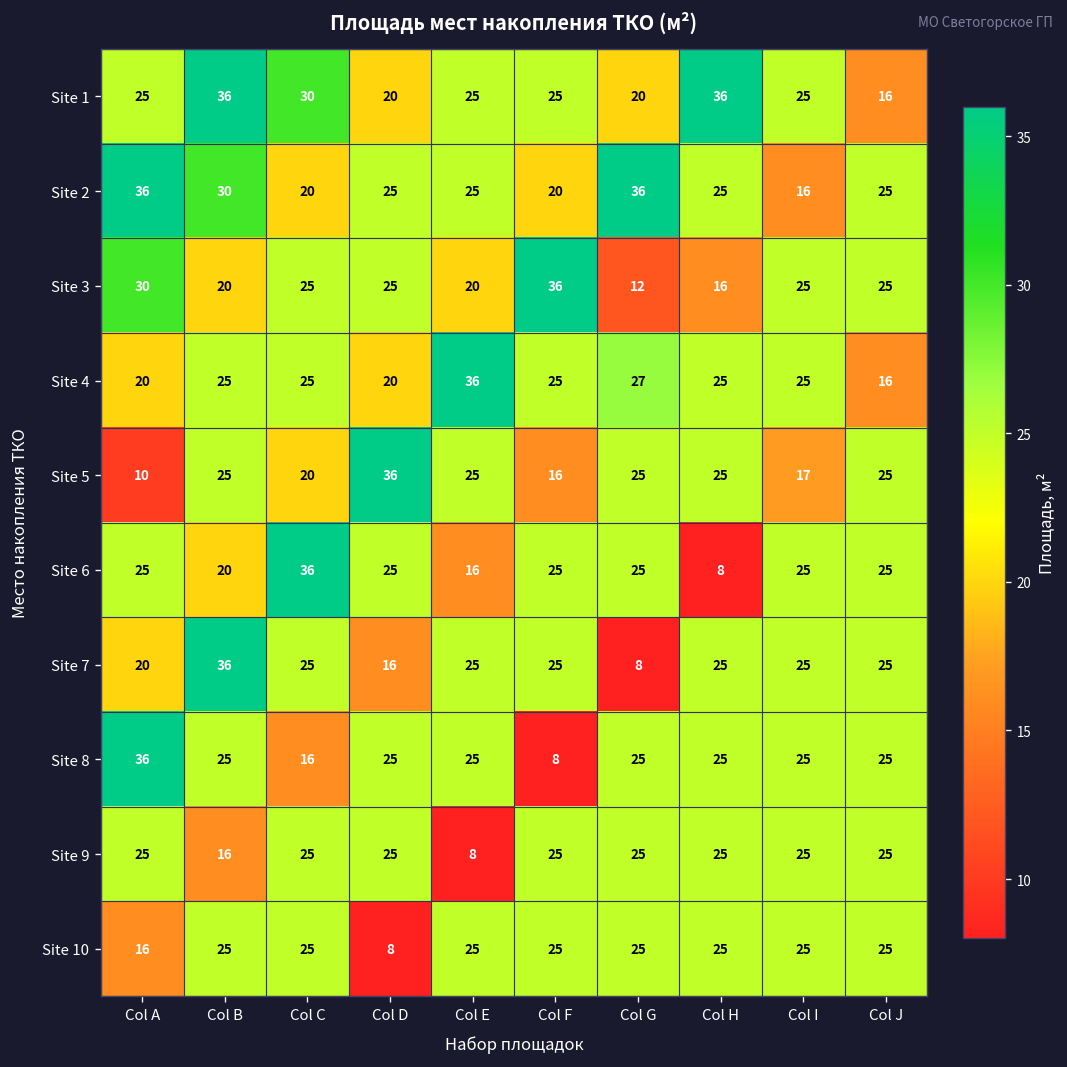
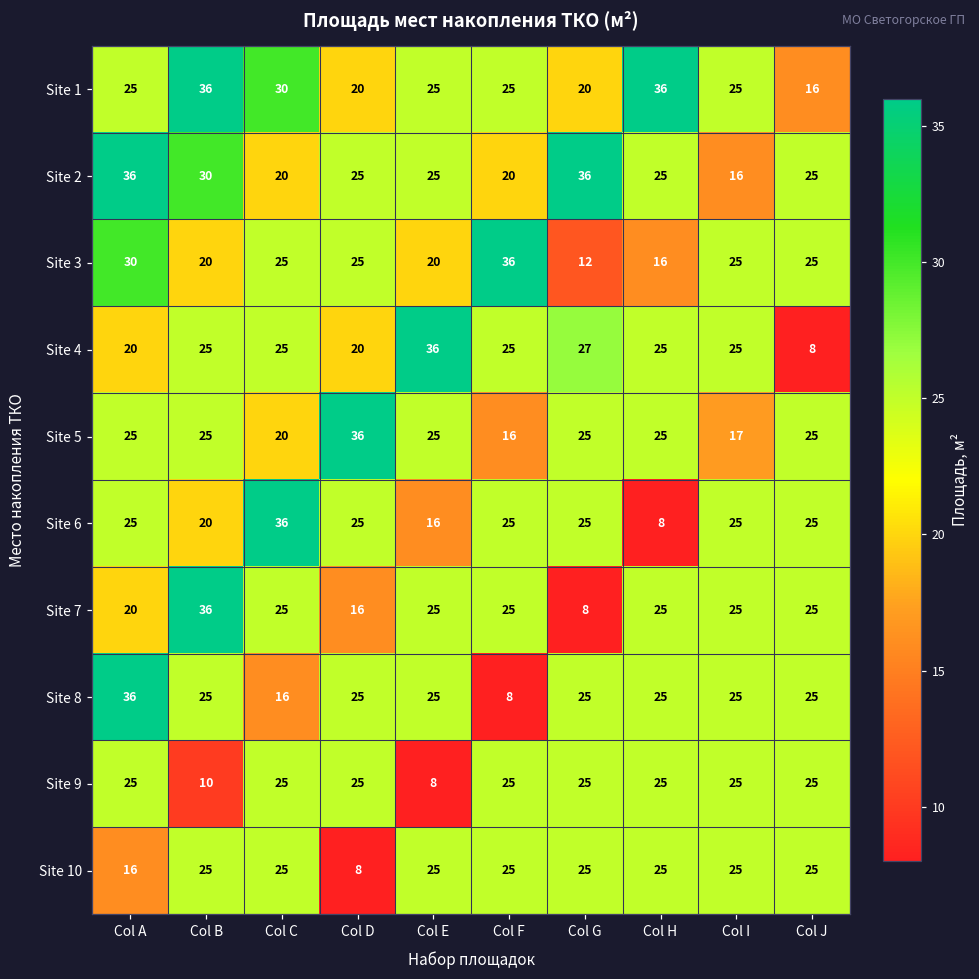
  {
    "Site 1": {
      "Col A": 25,
      "Col B": 36,
      "Col C": 30,
      "Col D": 20,
      "Col E": 25,
      "Col F": 25,
      "Col G": 20,
      "Col H": 36,
      "Col I": 25,
      "Col J": 16
    },
    "Site 2": {
      "Col A": 36,
      "Col B": 30,
      "Col C": 20,
      "Col D": 25,
      "Col E": 25,
      "Col F": 20,
      "Col G": 36,
      "Col H": 25,
      "Col I": 16,
      "Col J": 25
    },
    "Site 3": {
      "Col A": 30,
      "Col B": 20,
      "Col C": 25,
      "Col D": 25,
      "Col E": 20,
      "Col F": 36,
      "Col G": 12,
      "Col H": 16,
      "Col I": 25,
      "Col J": 25
    },
    "Site 4": {
      "Col A": 20,
      "Col B": 25,
      "Col C": 25,
      "Col D": 20,
      "Col E": 36,
      "Col F": 25,
      "Col G": 27,
      "Col H": 25,
      "Col I": 25,
-     "Col J": 16
+     "Col J": 8
    },
    "Site 5": {
-     "Col A": 10,
+     "Col A": 25,
      "Col B": 25,
      "Col C": 20,
      "Col D": 36,
      "Col E": 25,
      "Col F": 16,
      "Col G": 25,
      "Col H": 25,
      "Col I": 17,
      "Col J": 25
    },
    "Site 6": {
      "Col A": 25,
      "Col B": 20,
      "Col C": 36,
      "Col D": 25,
      "Col E": 16,
      "Col F": 25,
      "Col G": 25,
      "Col H": 8,
      "Col I": 25,
      "Col J": 25
    },
    "Site 7": {
      "Col A": 20,
      "Col B": 36,
      "Col C": 25,
      "Col D": 16,
      "Col E": 25,
      "Col F": 25,
      "Col G": 8,
      "Col H": 25,
      "Col I": 25,
      "Col J": 25
    },
    "Site 8": {
      "Col A": 36,
      "Col B": 25,
      "Col C": 16,
      "Col D": 25,
      "Col E": 25,
      "Col F": 8,
      "Col G": 25,
      "Col H": 25,
      "Col I": 25,
      "Col J": 25
    },
    "Site 9": {
      "Col A": 25,
-     "Col B": 16,
+     "Col B": 10,
      "Col C": 25,
      "Col D": 25,
      "Col E": 8,
      "Col F": 25,
      "Col G": 25,
      "Col H": 25,
      "Col I": 25,
      "Col J": 25
    },
    "Site 10": {
      "Col A": 16,
      "Col B": 25,
      "Col C": 25,
      "Col D": 8,
      "Col E": 25,
      "Col F": 25,
      "Col G": 25,
      "Col H": 25,
      "Col I": 25,
      "Col J": 25
    }
  }
